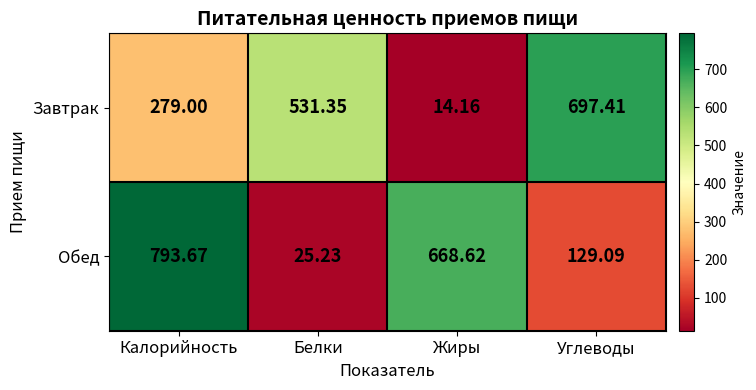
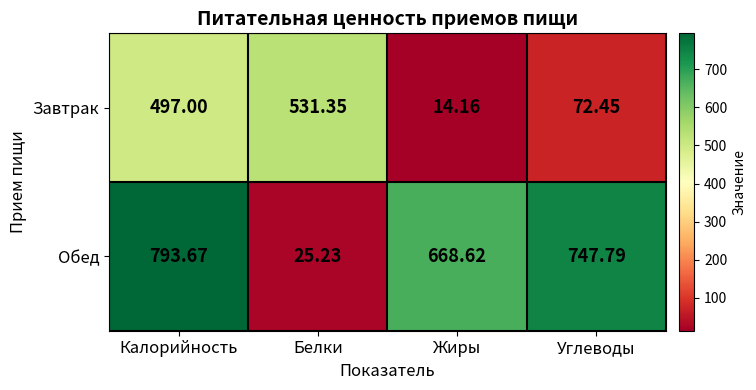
  {
    "Завтрак": {
-     "Калорийность": 279.00,
+     "Калорийность": 497.00,
      "Белки": 531.35,
      "Жиры": 14.16,
-     "Углеводы": 697.41
+     "Углеводы": 72.45
    },
    "Обед": {
      "Калорийность": 793.67,
      "Белки": 25.23,
      "Жиры": 668.62,
-     "Углеводы": 129.09
+     "Углеводы": 747.79
    }
  }
